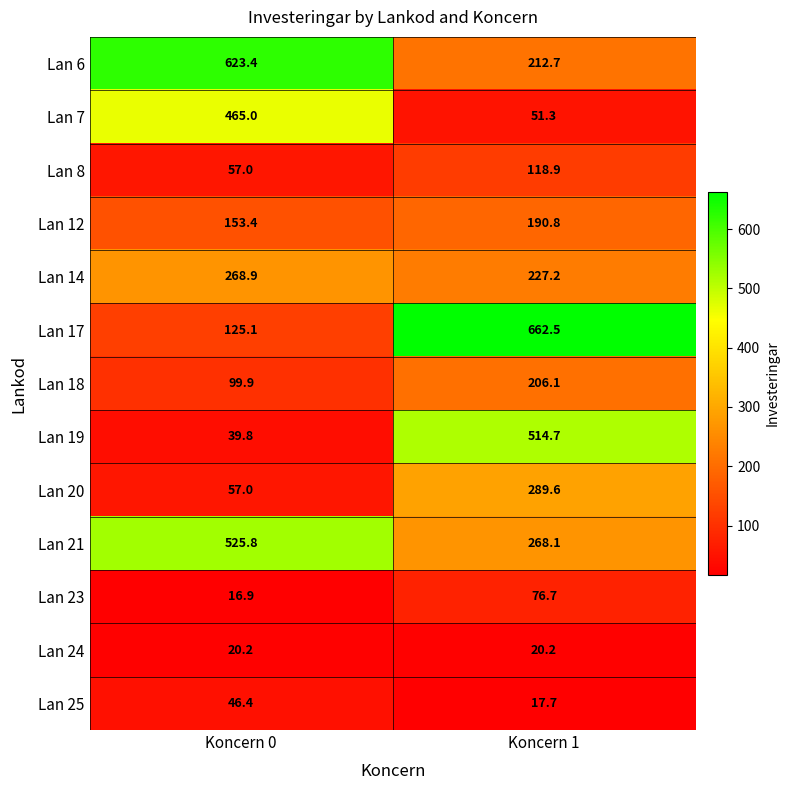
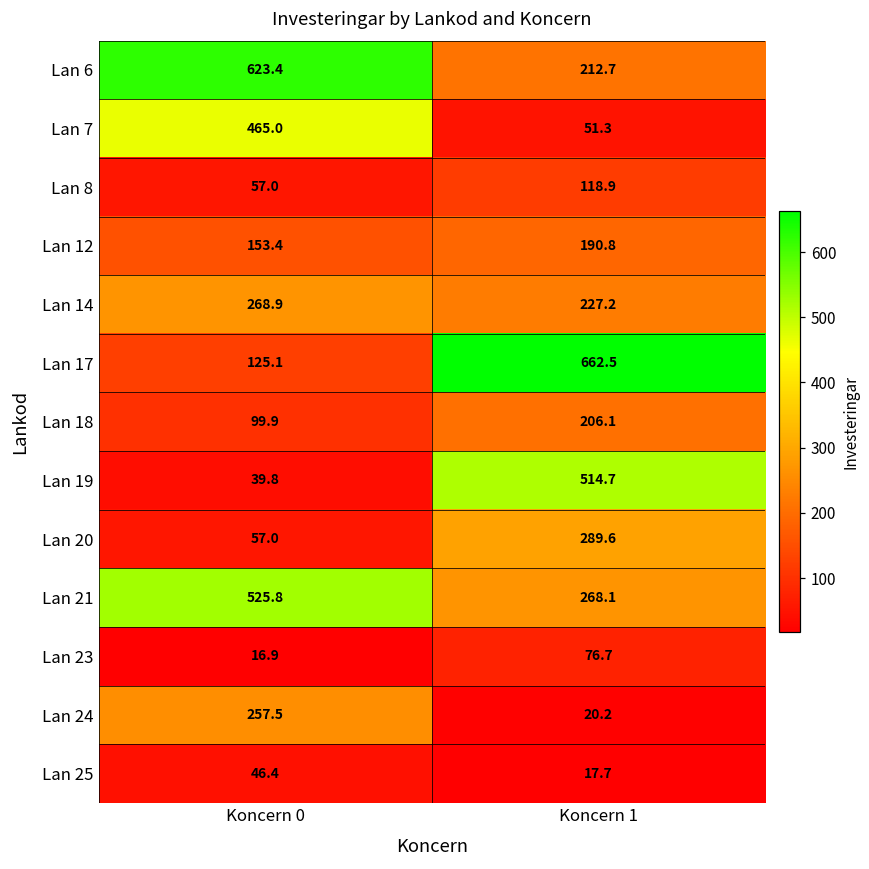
  {
    "Lan 6": {
      "Koncern 0": 623.4,
      "Koncern 1": 212.7
    },
    "Lan 7": {
      "Koncern 0": 465.0,
      "Koncern 1": 51.3
    },
    "Lan 8": {
      "Koncern 0": 57.0,
      "Koncern 1": 118.9
    },
    "Lan 12": {
      "Koncern 0": 153.4,
      "Koncern 1": 190.8
    },
    "Lan 14": {
      "Koncern 0": 268.9,
      "Koncern 1": 227.2
    },
    "Lan 17": {
      "Koncern 0": 125.1,
      "Koncern 1": 662.5
    },
    "Lan 18": {
      "Koncern 0": 99.9,
      "Koncern 1": 206.1
    },
    "Lan 19": {
      "Koncern 0": 39.8,
      "Koncern 1": 514.7
    },
    "Lan 20": {
      "Koncern 0": 57.0,
      "Koncern 1": 289.6
    },
    "Lan 21": {
      "Koncern 0": 525.8,
      "Koncern 1": 268.1
    },
    "Lan 23": {
      "Koncern 0": 16.9,
      "Koncern 1": 76.7
    },
    "Lan 24": {
-     "Koncern 0": 20.2,
+     "Koncern 0": 257.5,
      "Koncern 1": 20.2
    },
    "Lan 25": {
      "Koncern 0": 46.4,
      "Koncern 1": 17.7
    }
  }
